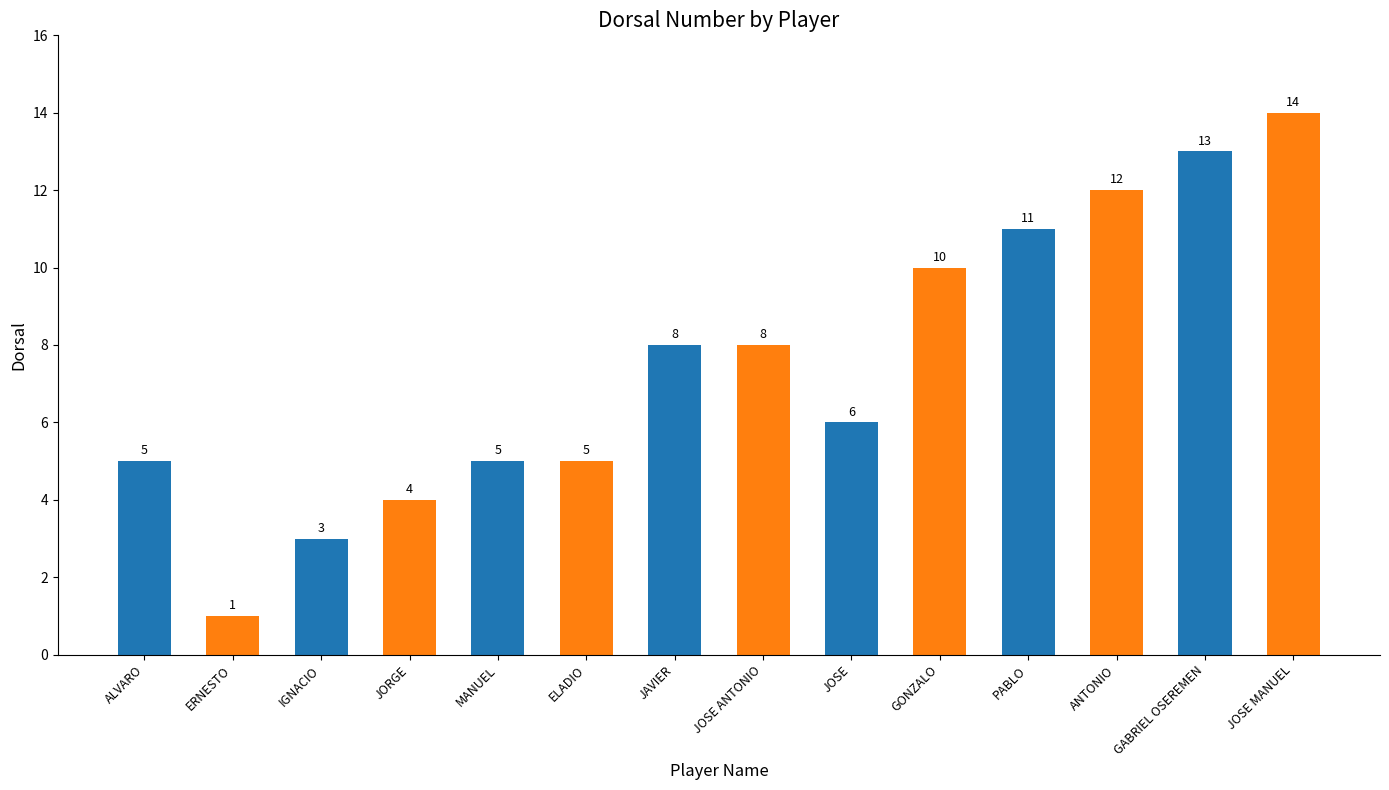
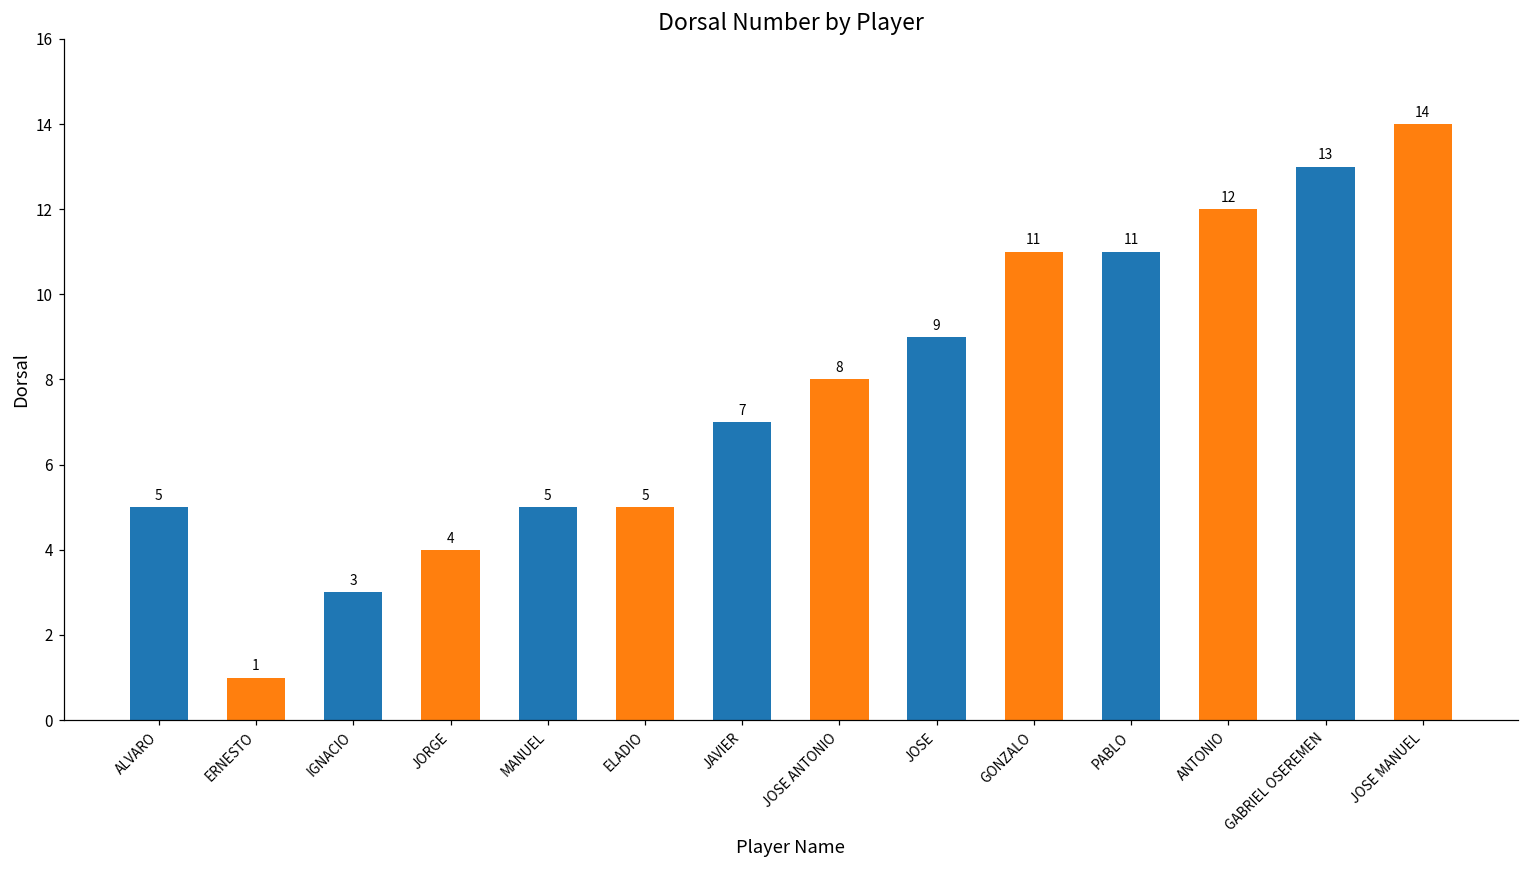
  {
    "ALVARO": 5,
    "ERNESTO": 1,
    "IGNACIO": 3,
    "JORGE": 4,
    "MANUEL": 5,
    "ELADIO": 5,
-   "JAVIER": 8,
+   "JAVIER": 7,
    "JOSE ANTONIO": 8,
-   "JOSE": 6,
-   "GONZALO": 10,
+   "JOSE": 9,
+   "GONZALO": 11,
    "PABLO": 11,
    "ANTONIO": 12,
    "GABRIEL OSEREMEN": 13,
    "JOSE MANUEL": 14
  }
